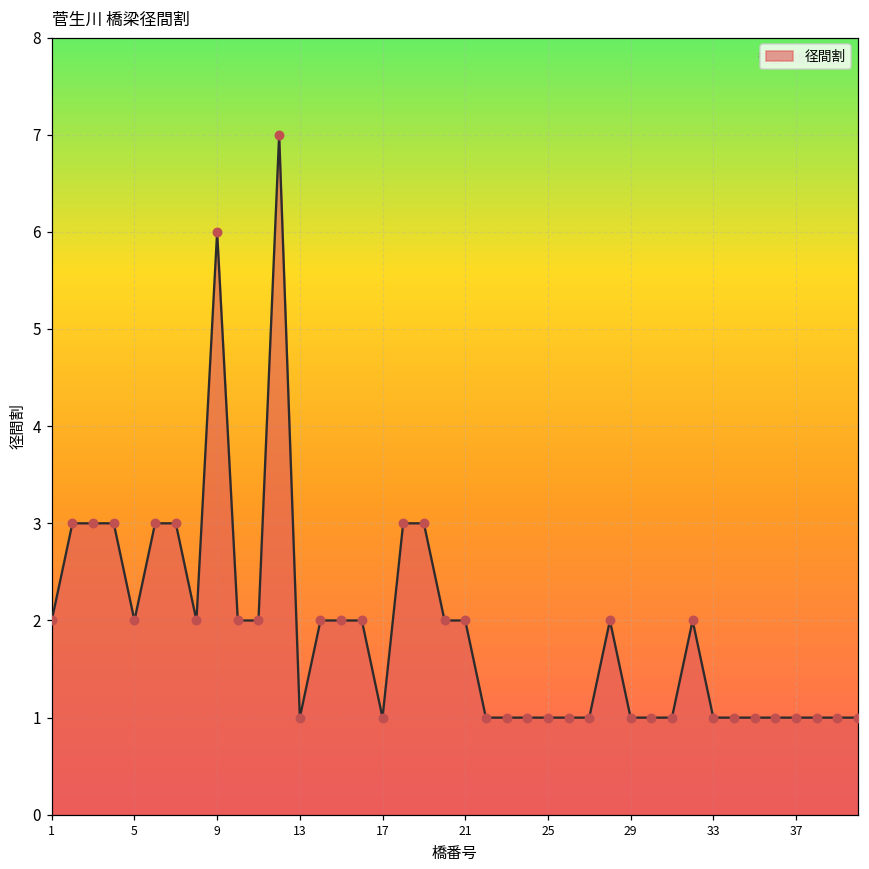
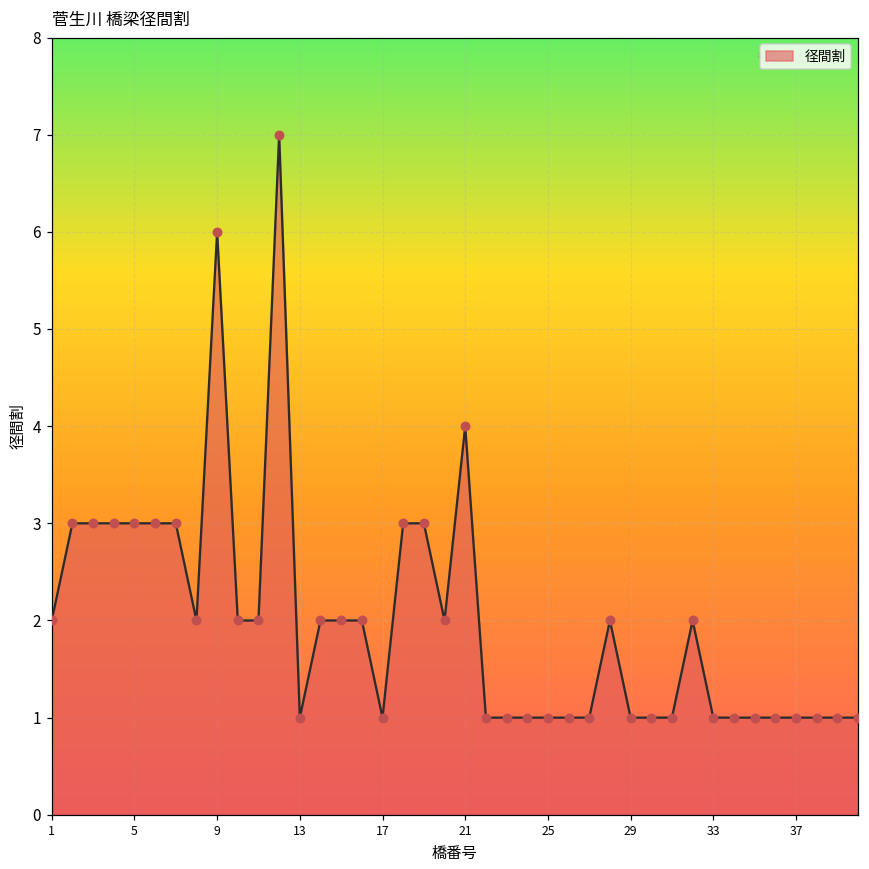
  {
    "1": 2,
-   "5": 2,
+   "5": 3,
    "9": 6,
    "13": 1,
    "17": 1,
-   "21": 2,
+   "21": 4,
    "25": 1,
    "29": 1,
    "33": 1,
    "37": 1
  }
